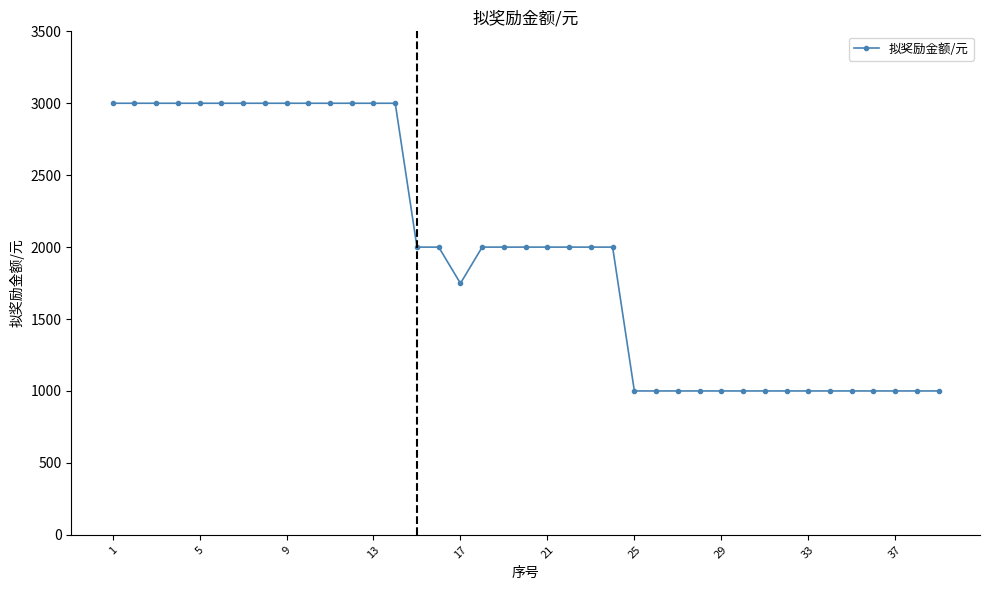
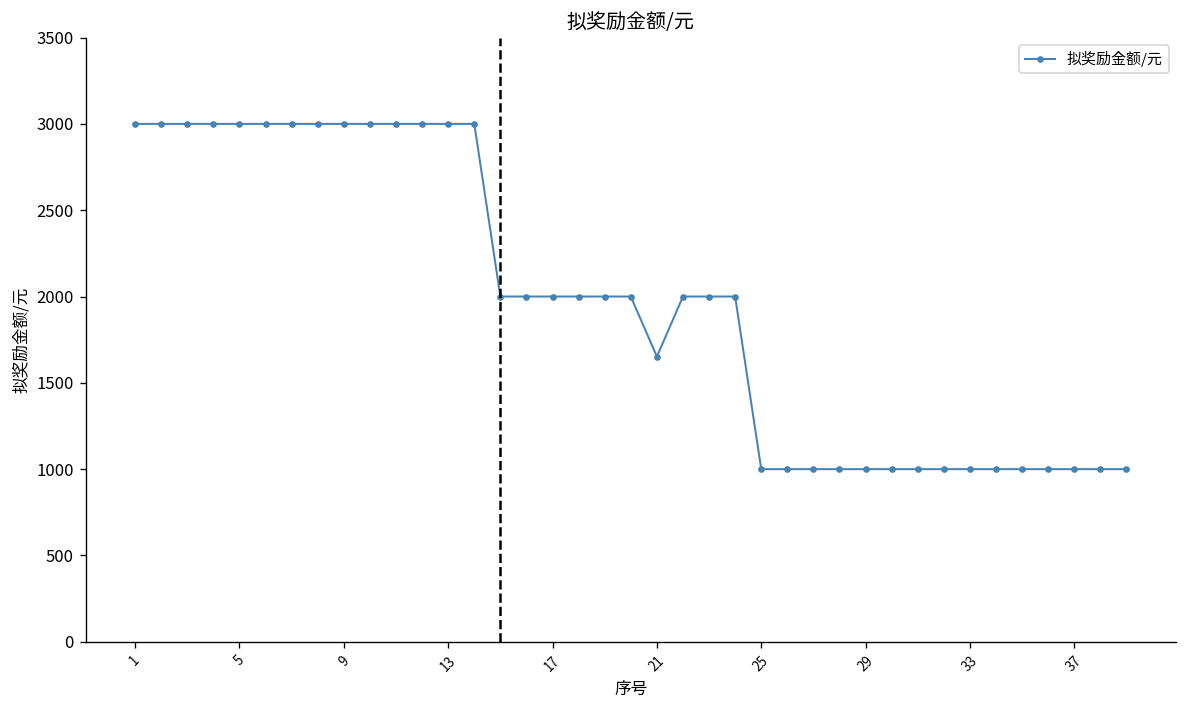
  {
    "1": 3000,
    "5": 3000,
    "9": 3000,
    "13": 3000,
-   "17": 1750,
-   "21": 2000,
+   "17": 2000,
+   "21": 1650,
    "25": 1000,
    "29": 1000,
    "33": 1000,
    "37": 1000
  }
